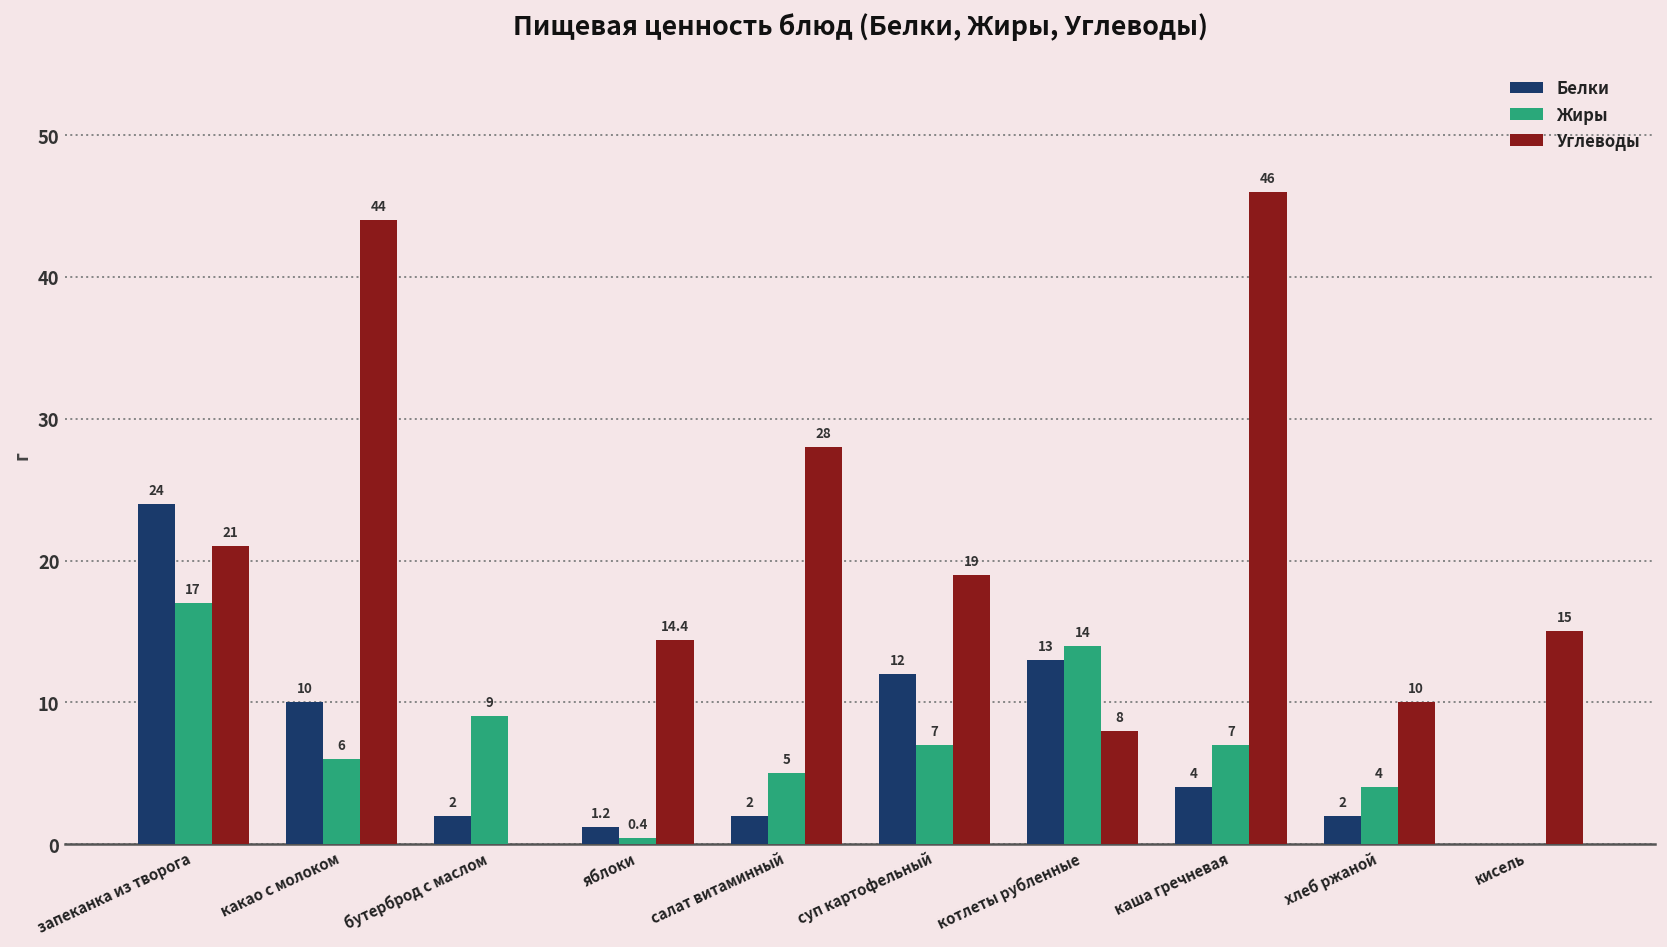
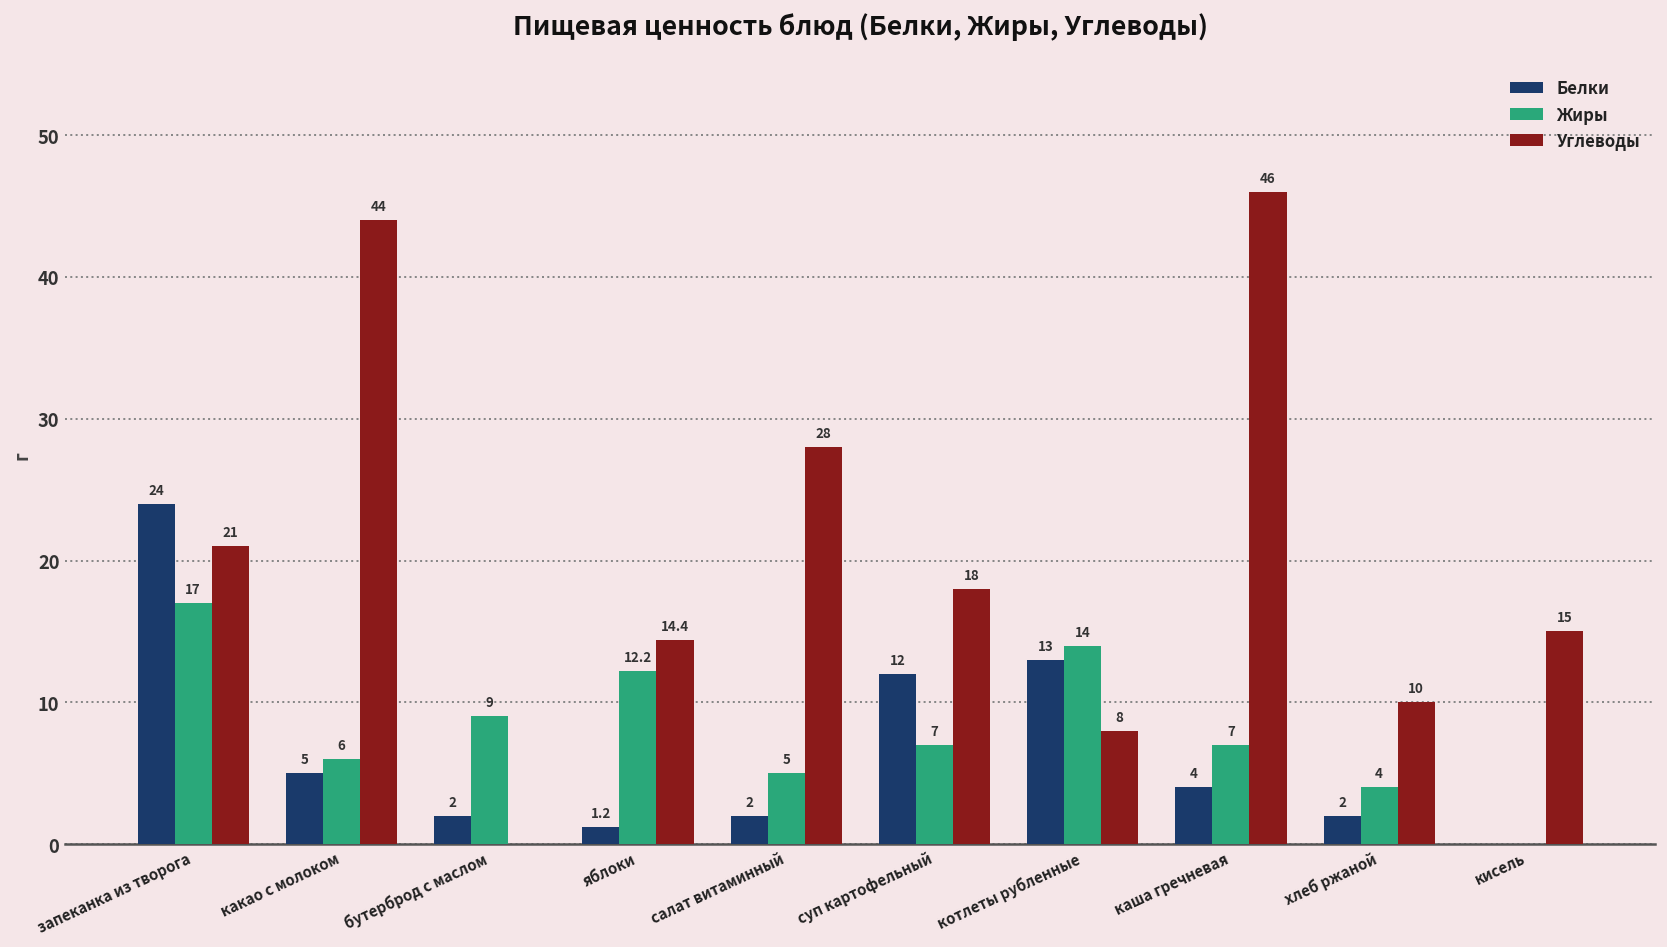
  {
    "Белки": {
      "запеканка из творога": 24,
-     "какао с молоком": 10,
+     "какао с молоком": 5,
      "бутерброд с маслом": 2,
      "яблоки": 1.2,
      "салат витаминный": 2,
      "суп картофельный": 12,
      "котлеты рубленные": 13,
      "каша гречневая": 4,
      "хлеб ржаной": 2
    },
    "Жиры": {
      "запеканка из творога": 17,
      "какао с молоком": 6,
      "бутерброд с маслом": 9,
-     "яблоки": 0.4,
+     "яблоки": 12.2,
      "салат витаминный": 5,
      "суп картофельный": 7,
      "котлеты рубленные": 14,
      "каша гречневая": 7,
      "хлеб ржаной": 4
    },
    "Углеводы": {
      "запеканка из творога": 21,
      "какао с молоком": 44,
      "яблоки": 14.4,
      "салат витаминный": 28,
-     "суп картофельный": 19,
+     "суп картофельный": 18,
      "котлеты рубленные": 8,
      "каша гречневая": 46,
      "хлеб ржаной": 10,
      "кисель": 15
    }
  }
